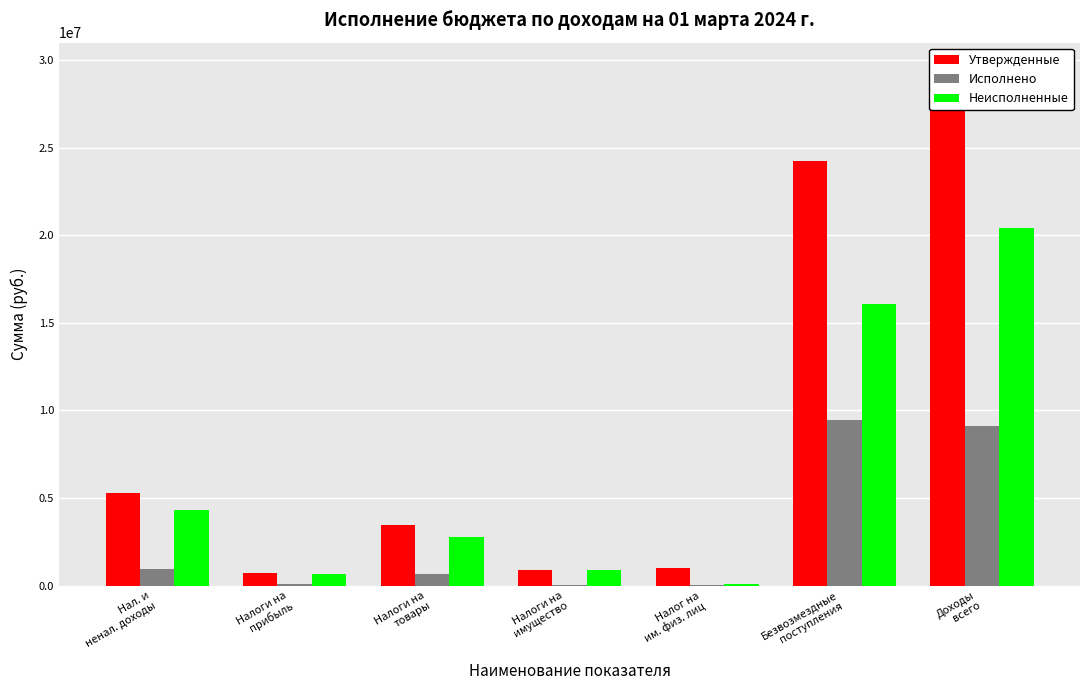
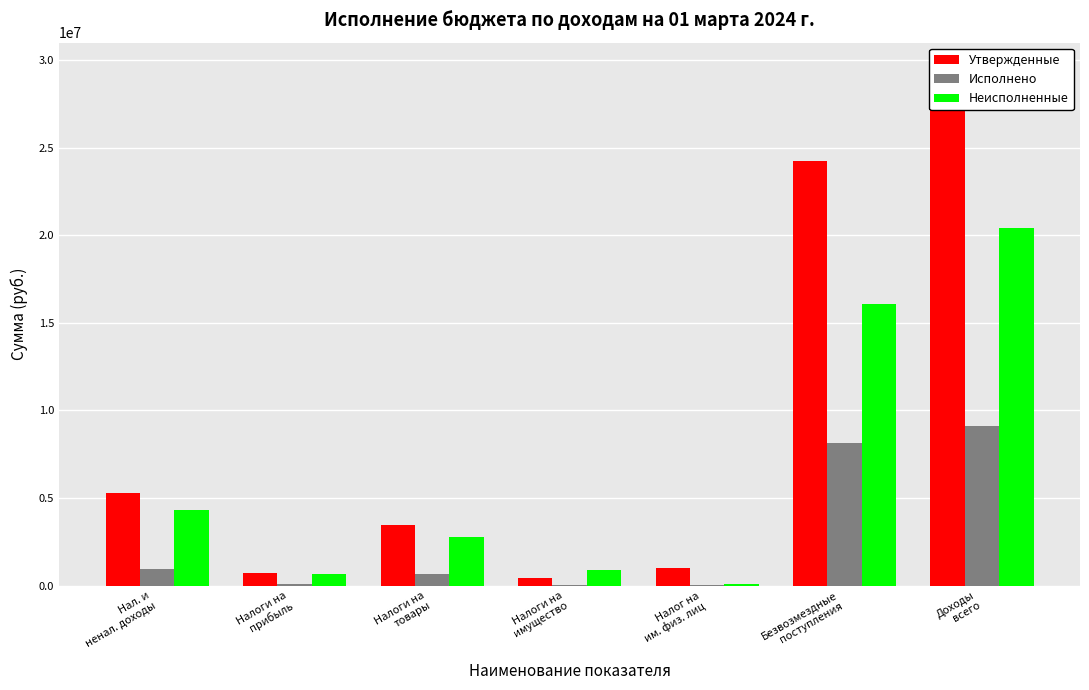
  {
    "Утвержденные": {
      "Нал. и ненал. доходы": 5300000,
      "Налоги на прибыль": 700000,
      "Налоги на товары": 3400000,
-     "Налоги на имущество": 900000,
+     "Налоги на имущество": 400000,
      "Налог на им. физ. лиц": 1000000,
      "Безвозмездные поступления": 24200000
    },
    "Исполнено": {
      "Нал. и ненал. доходы": 1000000,
      "Налоги на товары": 700000,
-     "Безвозмездные поступления": 9500000,
+     "Безвозмездные поступления": 8100000,
      "Доходы всего": 9100000
    },
    "Неисполненные": {
      "Нал. и ненал. доходы": 4300000,
      "Налоги на прибыль": 600000,
      "Налоги на товары": 2800000,
      "Налоги на имущество": 900000,
      "Безвозмездные поступления": 16100000,
      "Доходы всего": 20400000
    }
  }
